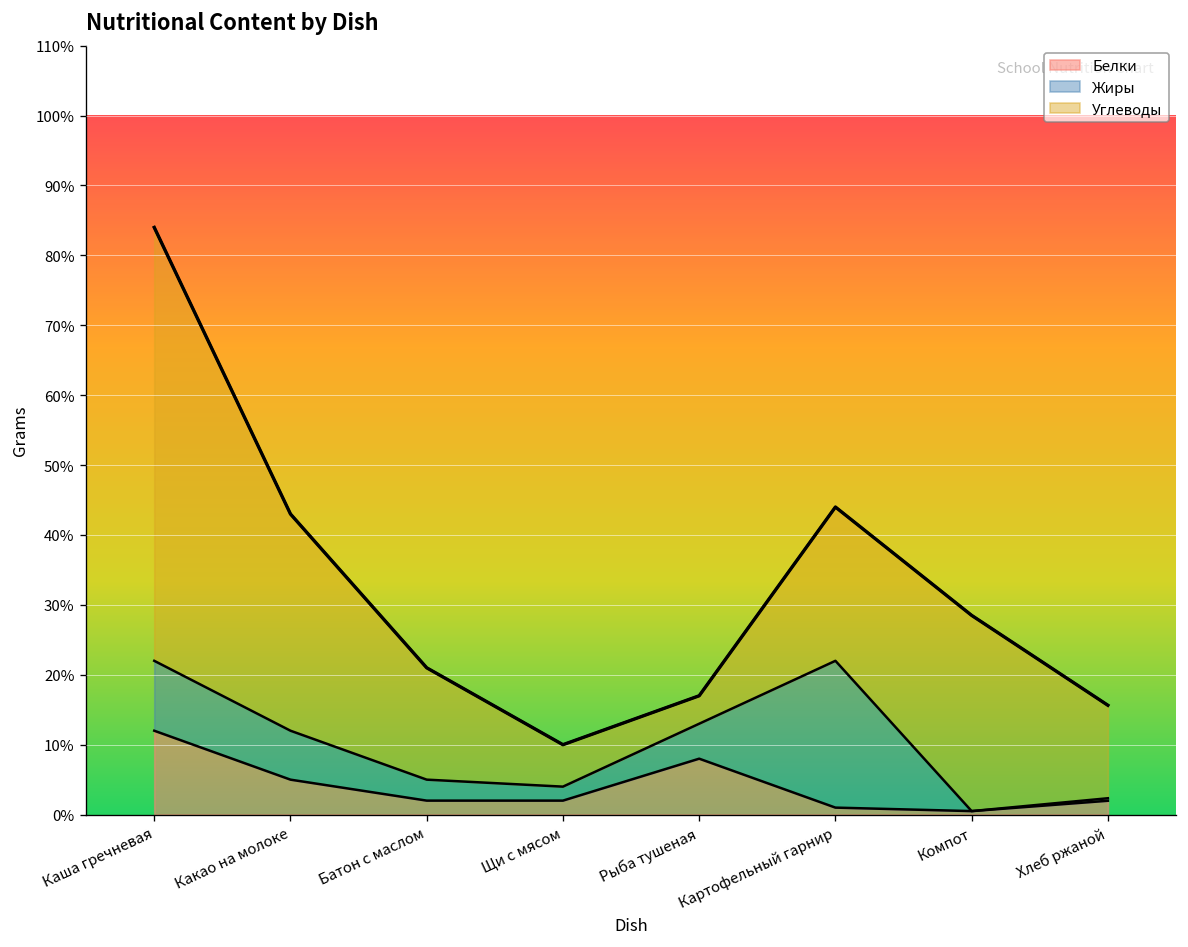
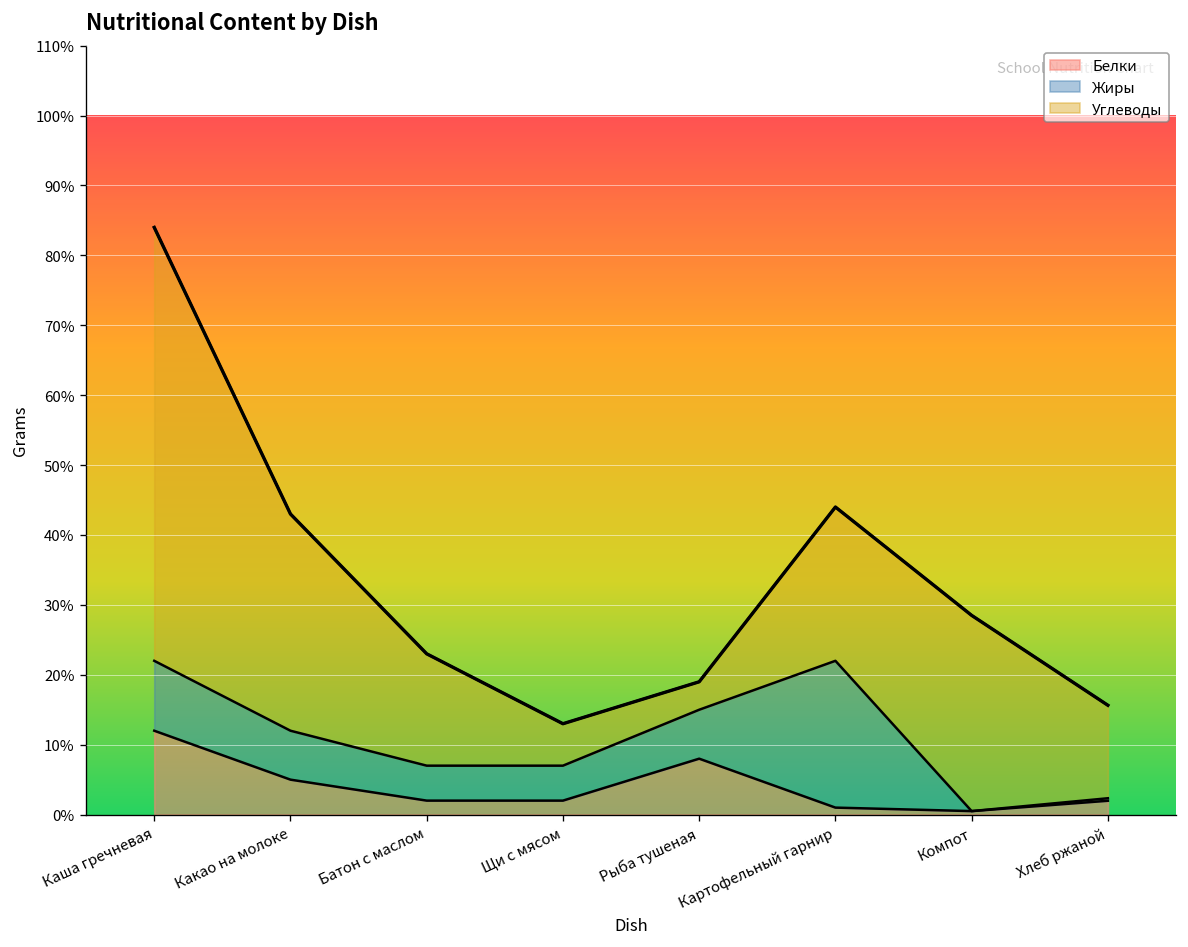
  {
    "Жиры": {
      "Каша гречневая": "10%",
      "Какао на молоке": "7%",
-     "Батон с маслом": "3%",
-     "Щи с мясом": "2%",
-     "Рыба тушеная": "5%",
+     "Батон с маслом": "5%",
+     "Щи с мясом": "5%",
+     "Рыба тушеная": "7%",
      "Картофельный гарнир": "21%"
    }
  }
